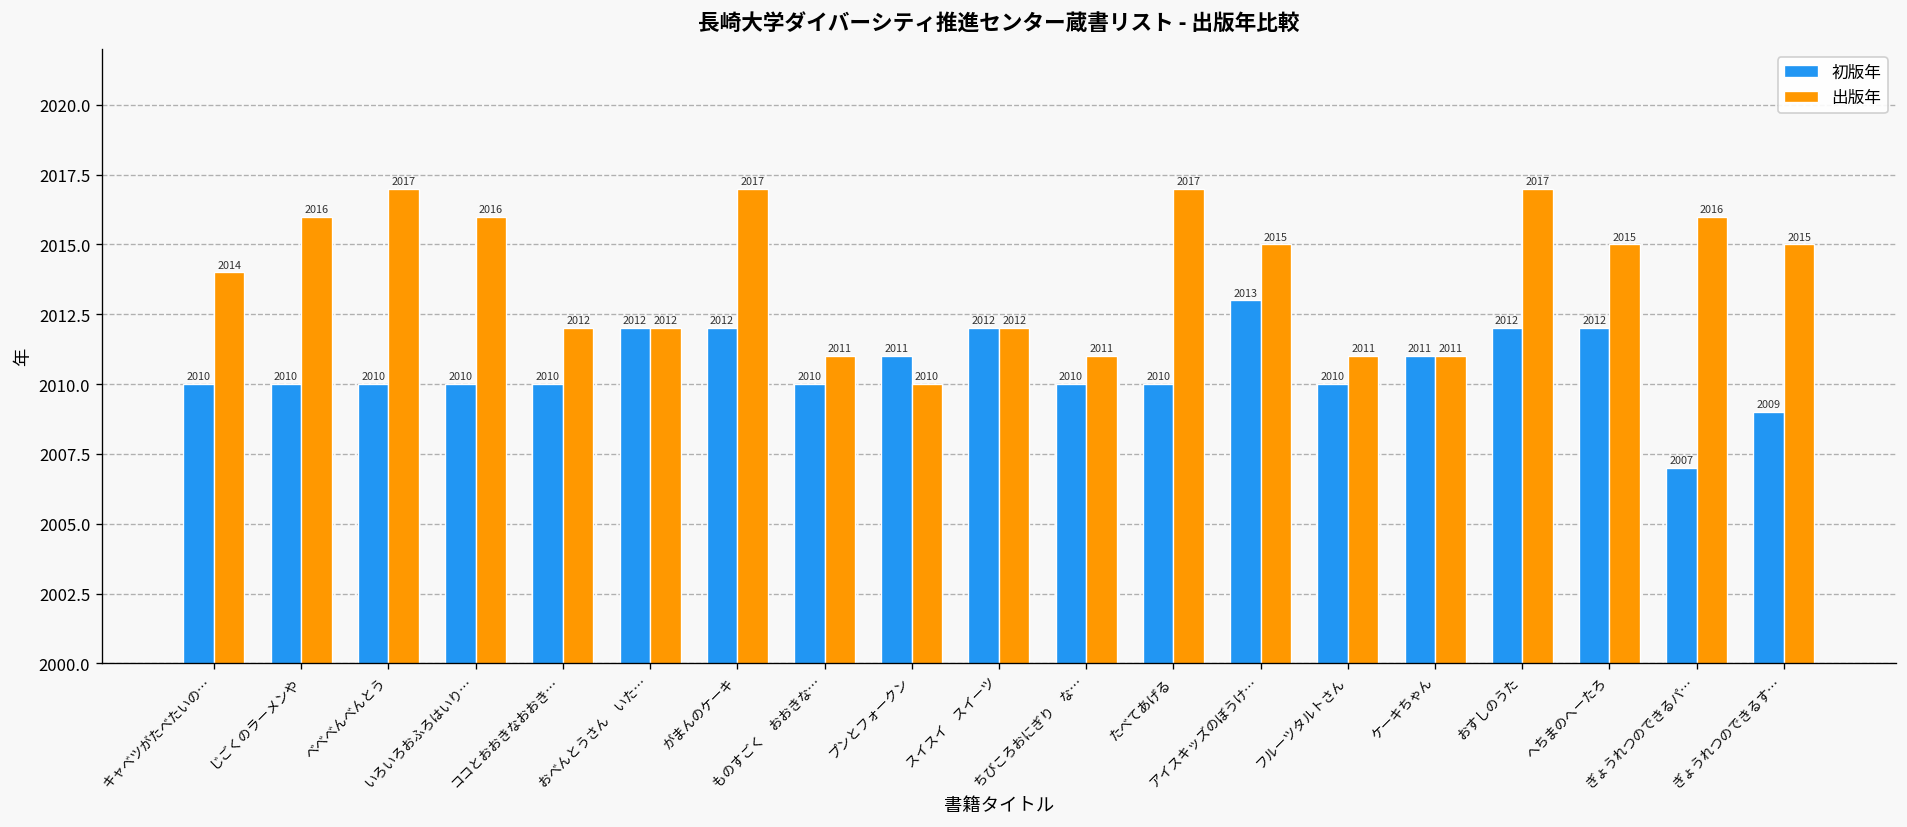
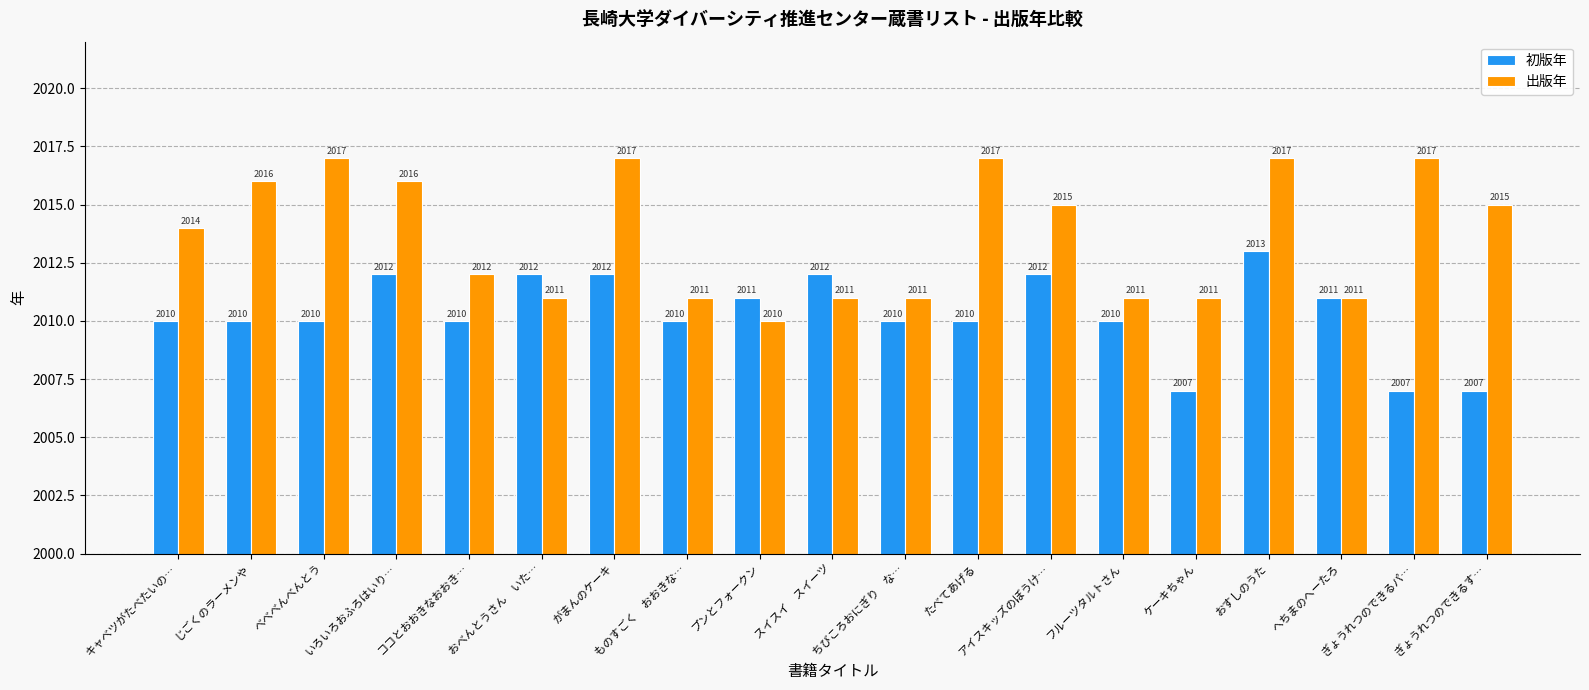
  {
    "初版年": {
      "キャベツがたべたいの…": 2010,
      "じごくのラーメンや": 2010,
      "べべべんべんとう": 2010,
-     "いろいろおふろはいり…": 2010,
+     "いろいろおふろはいり…": 2012,
      "ココとおおきなおおき…": 2010,
      "おべんとうさん いた…": 2012,
      "がまんのケーキ": 2012,
      "ものすごく おおきな…": 2010,
      "プンとフォークン": 2011,
      "スイスイ スイーツ": 2012,
      "ちびころおにぎり な…": 2010,
      "たべてあげる": 2010,
-     "アイスキッズのぼうけ…": 2013,
+     "アイスキッズのぼうけ…": 2012,
      "フルーツタルトさん": 2010,
-     "ケーキちゃん": 2011,
-     "おすしのうた": 2012,
-     "へちまのへーたろ": 2012,
+     "ケーキちゃん": 2007,
+     "おすしのうた": 2013,
+     "へちまのへーたろ": 2011,
      "ぎょうれつのできるパ…": 2007,
-     "ぎょうれつのできるす…": 2009
+     "ぎょうれつのできるす…": 2007
    },
    "出版年": {
      "キャベツがたべたいの…": 2014,
      "じごくのラーメンや": 2016,
      "べべべんべんとう": 2017,
      "いろいろおふろはいり…": 2016,
      "ココとおおきなおおき…": 2012,
-     "おべんとうさん いた…": 2012,
+     "おべんとうさん いた…": 2011,
      "がまんのケーキ": 2017,
      "ものすごく おおきな…": 2011,
      "プンとフォークン": 2010,
-     "スイスイ スイーツ": 2012,
+     "スイスイ スイーツ": 2011,
      "ちびころおにぎり な…": 2011,
      "たべてあげる": 2017,
      "アイスキッズのぼうけ…": 2015,
      "フルーツタルトさん": 2011,
      "ケーキちゃん": 2011,
      "おすしのうた": 2017,
-     "へちまのへーたろ": 2015,
-     "ぎょうれつのできるパ…": 2016,
+     "へちまのへーたろ": 2011,
+     "ぎょうれつのできるパ…": 2017,
      "ぎょうれつのできるす…": 2015
    }
  }
